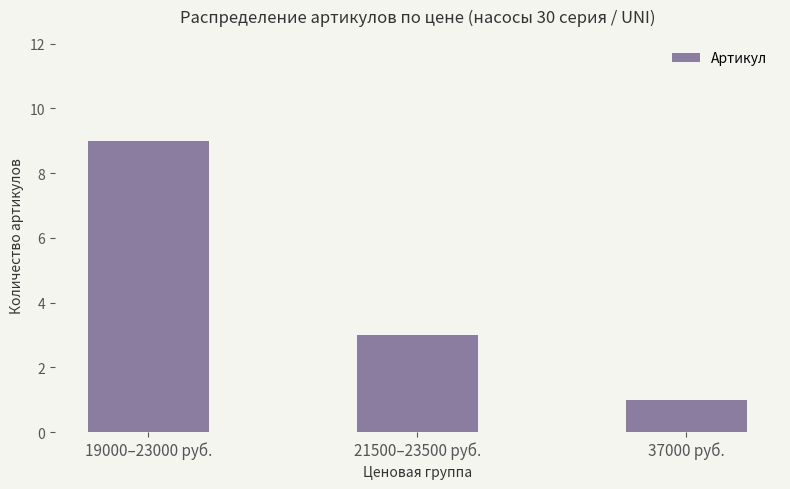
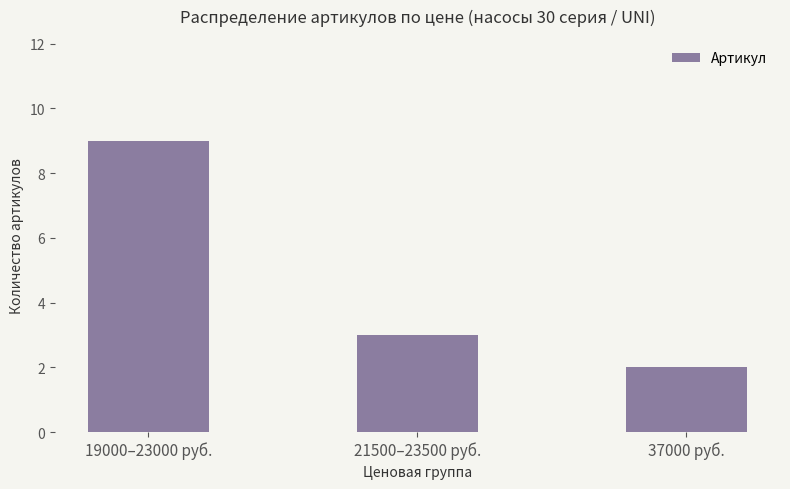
  {
    "19000–23000 руб.": 9,
    "21500–23500 руб.": 3,
-   "37000 руб.": 1
+   "37000 руб.": 2
  }
